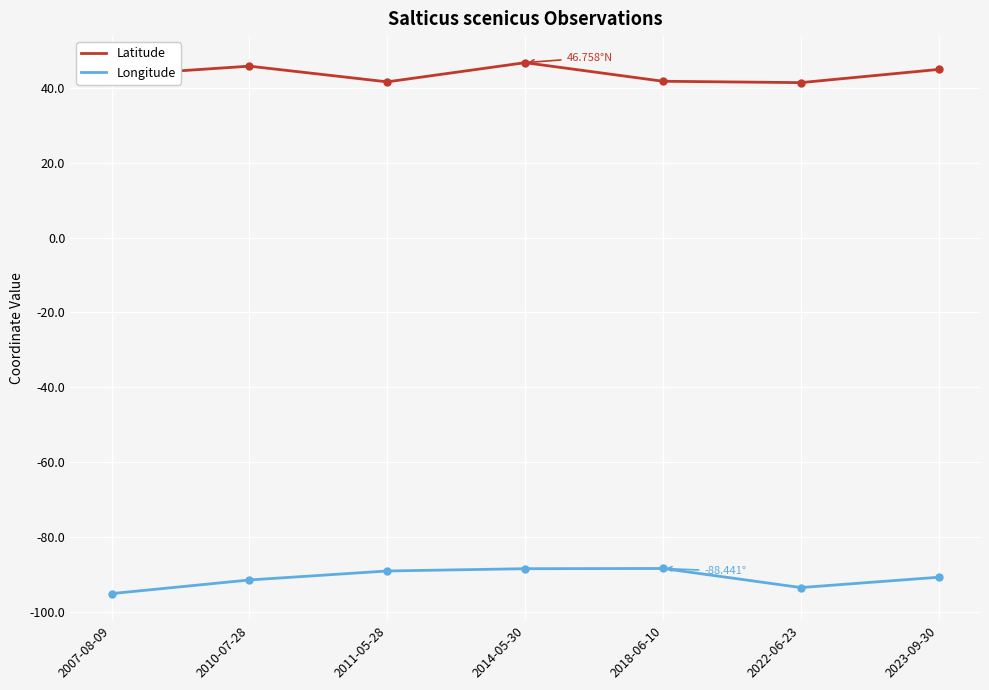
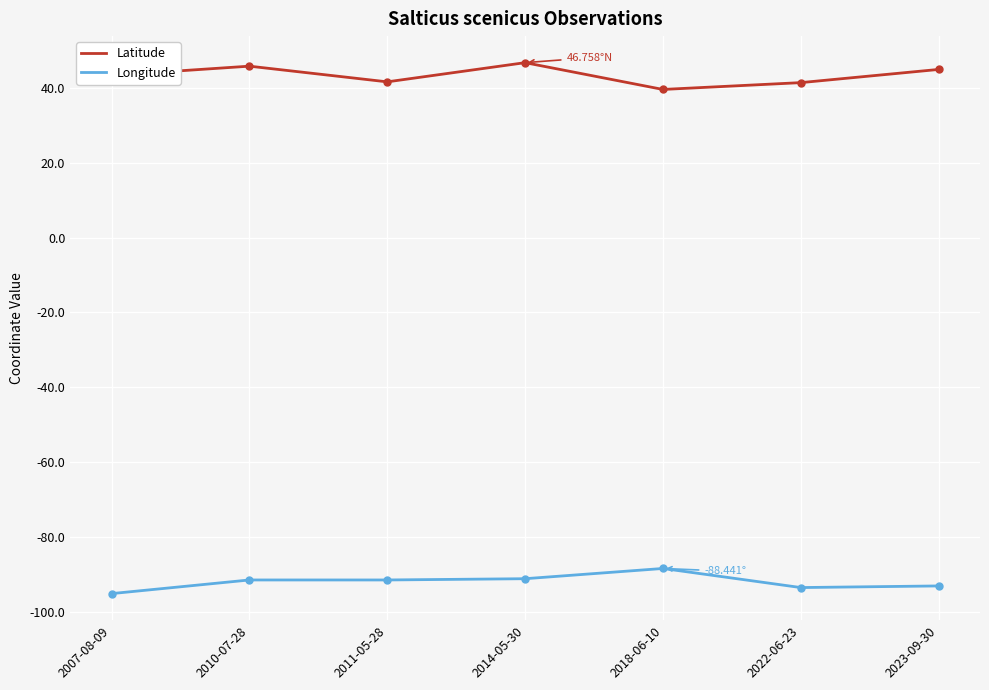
  {
    "Latitude": {
      "2010-07-28": 46,
      "2011-05-28": 42,
-     "2018-06-10": 42,
+     "2018-06-10": 40,
      "2022-06-23": 41,
      "2023-09-30": 45
    },
    "Longitude": {
      "2007-08-09": -95,
      "2010-07-28": -92,
-     "2011-05-28": -89,
-     "2014-05-30": -89,
+     "2011-05-28": -92,
+     "2014-05-30": -91,
      "2022-06-23": -94,
-     "2023-09-30": -91
+     "2023-09-30": -93
    }
  }
